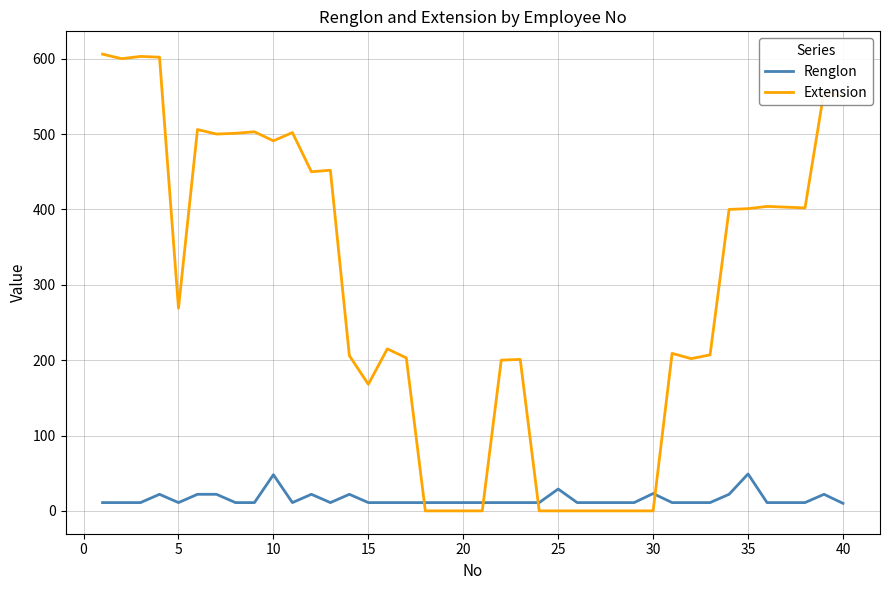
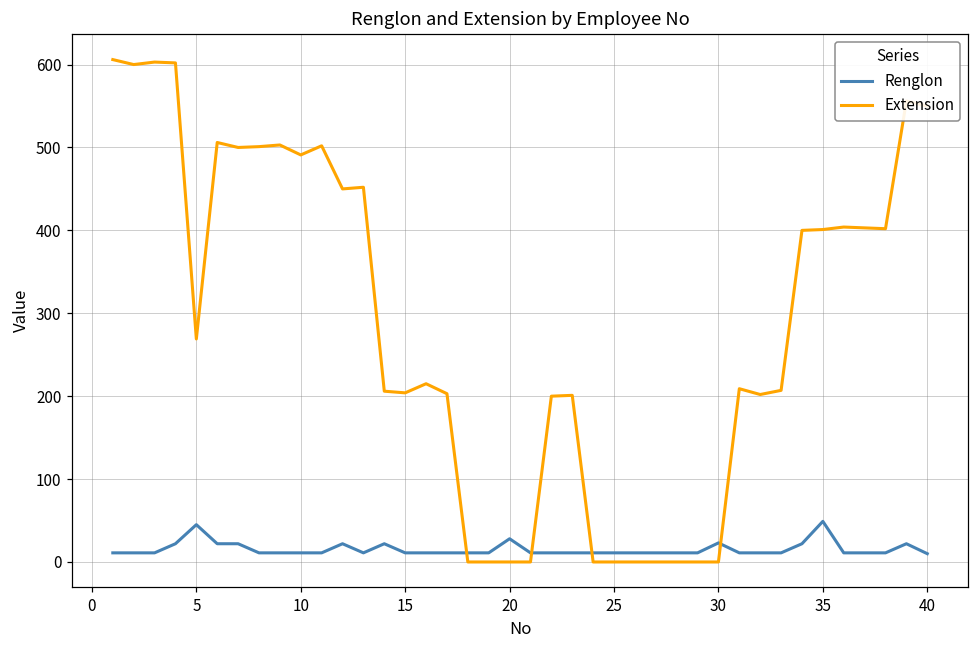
  {
    "Renglon": {
-     "5": 10,
-     "10": 50,
+     "5": 50,
+     "10": 10,
      "15": 10,
-     "20": 10,
-     "25": 30,
+     "20": 30,
+     "25": 10,
      "30": 20,
      "35": 50,
      "40": 10
    },
    "Extension": {
      "5": 270,
      "10": 490,
-     "15": 170,
+     "15": 200,
      "20": 0,
      "25": 0,
      "30": 0,
      "35": 400
    }
  }
